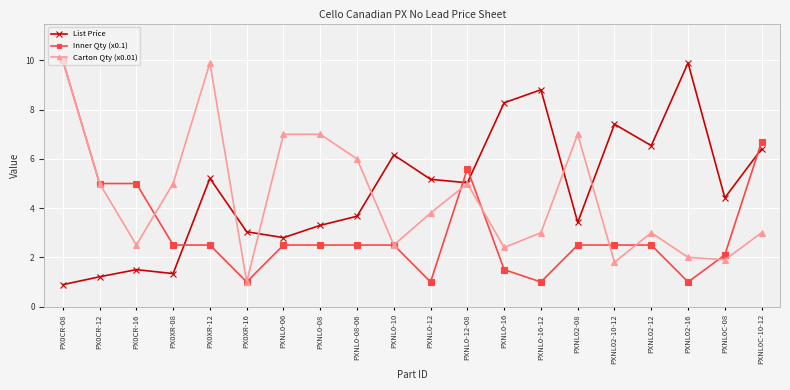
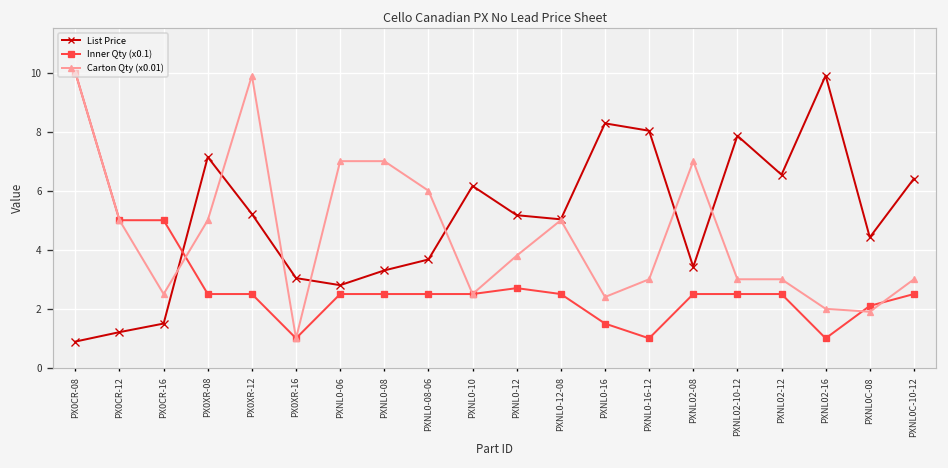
  {
    "List Price": {
      "PX0CR-08": 0.9,
      "PX0CR-12": 1.2,
      "PX0CR-16": 1.5,
-     "PX0XR-08": 1.3,
+     "PX0XR-08": 7.1,
      "PX0XR-12": 5.2,
      "PX0XR-16": 3.0,
      "PXNL0-06": 2.8,
      "PXNL0-08": 3.3,
      "PXNL0-08-06": 3.7,
      "PXNL0-10": 6.2,
      "PXNL0-12": 5.2,
      "PXNL0-16": 8.3,
-     "PXNL0-16-12": 8.8,
+     "PXNL0-16-12": 8.0,
      "PXNL02-08": 3.4,
-     "PXNL02-10-12": 7.4,
+     "PXNL02-10-12": 7.9,
      "PXNL02-12": 6.5,
      "PXNL02-16": 9.9,
      "PXNL0C-08": 4.4,
      "PXNL0C-10-12": 6.4
    },
    "Inner Qty (x0.1)": {
      "PX0CR-16": 5.0,
      "PX0XR-08": 2.5,
      "PX0XR-12": 2.5,
      "PXNL0-06": 2.5,
      "PXNL0-08": 2.5,
      "PXNL0-08-06": 2.5,
-     "PXNL0-12": 1.0,
-     "PXNL0-12-08": 5.6,
+     "PXNL0-12": 2.7,
+     "PXNL0-12-08": 2.5,
      "PXNL0-16": 1.5,
      "PXNL0-16-12": 1.0,
      "PXNL02-08": 2.5,
      "PXNL02-10-12": 2.5,
      "PXNL02-12": 2.5,
      "PXNL02-16": 1.0,
      "PXNL0C-08": 2.1,
-     "PXNL0C-10-12": 6.7
+     "PXNL0C-10-12": 2.5
    },
    "Carton Qty (x0.01)": {
      "PX0CR-16": 2.5,
      "PX0XR-08": 5.0,
      "PX0XR-12": 9.9,
      "PXNL0-06": 7.0,
      "PXNL0-08": 7.0,
      "PXNL0-08-06": 6.0,
      "PXNL0-12": 3.8,
      "PXNL0-16": 2.4,
      "PXNL0-16-12": 3.0,
      "PXNL02-08": 7.0,
-     "PXNL02-10-12": 1.8,
+     "PXNL02-10-12": 3.0,
      "PXNL02-12": 3.0,
      "PXNL02-16": 2.0,
      "PXNL0C-08": 1.9,
      "PXNL0C-10-12": 3.0
    }
  }
